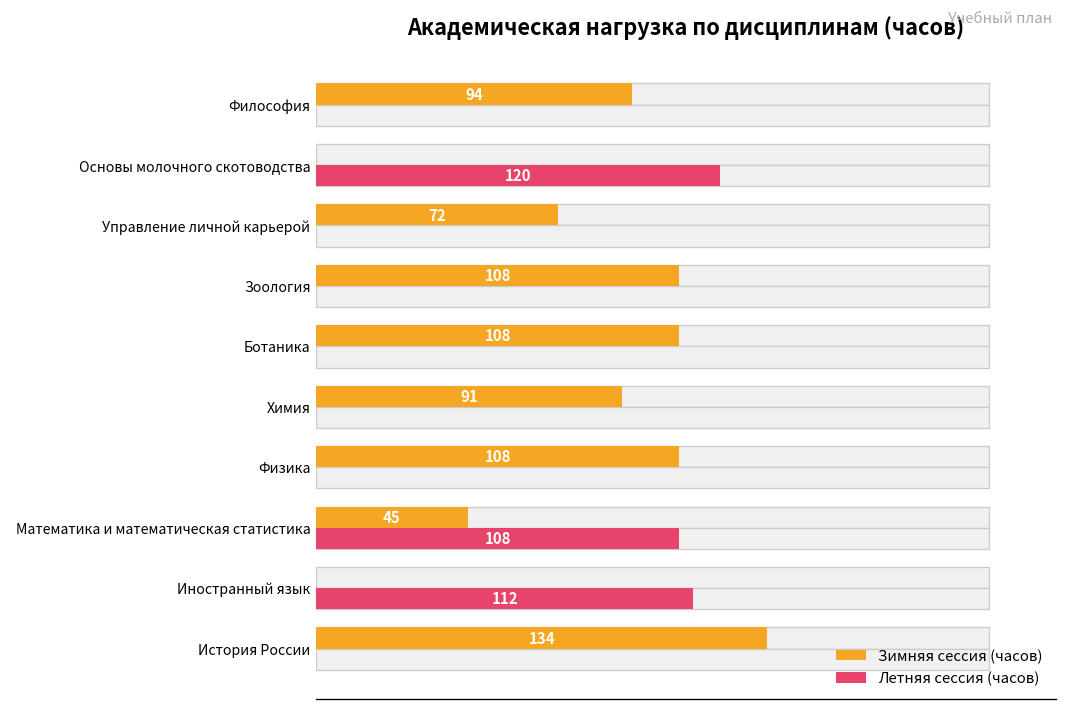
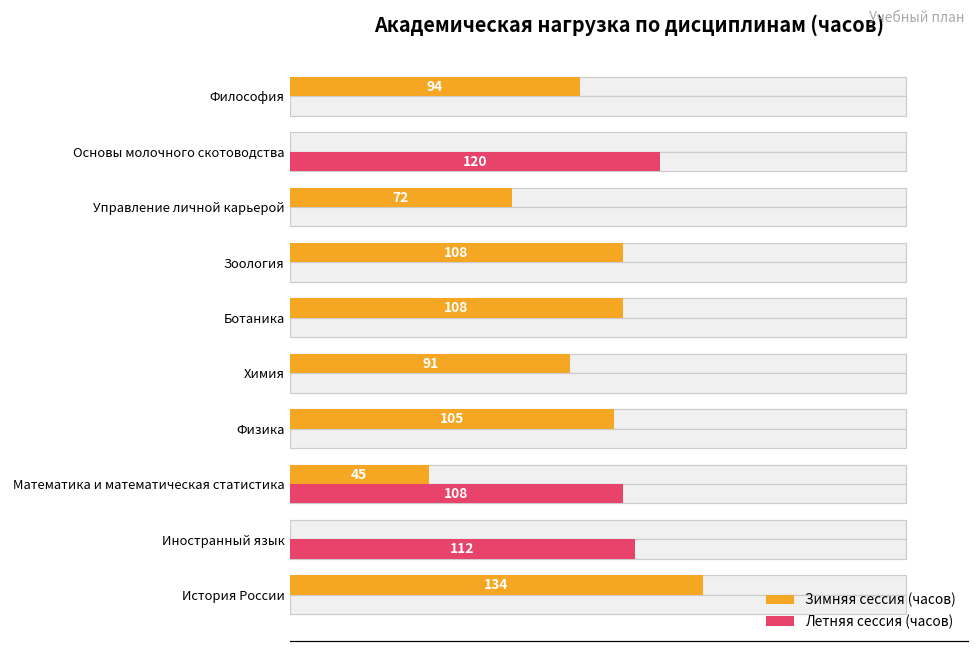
  {
    "Зимняя сессия (часов)": {
-     "Физика": 108
+     "Физика": 105
    }
  }
